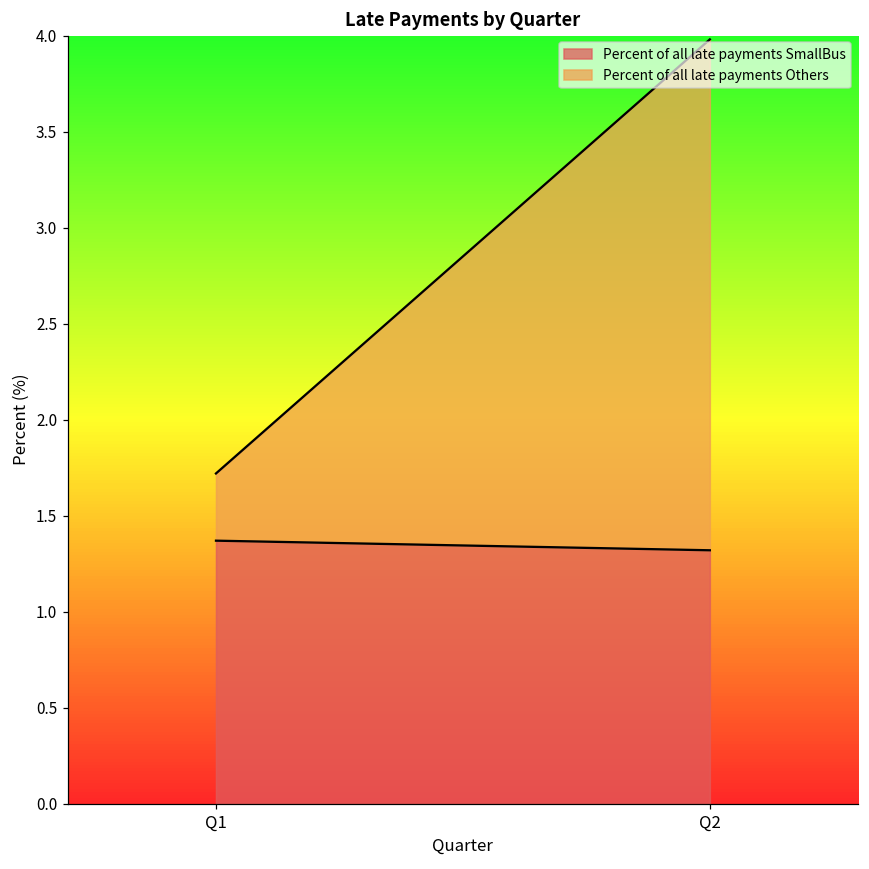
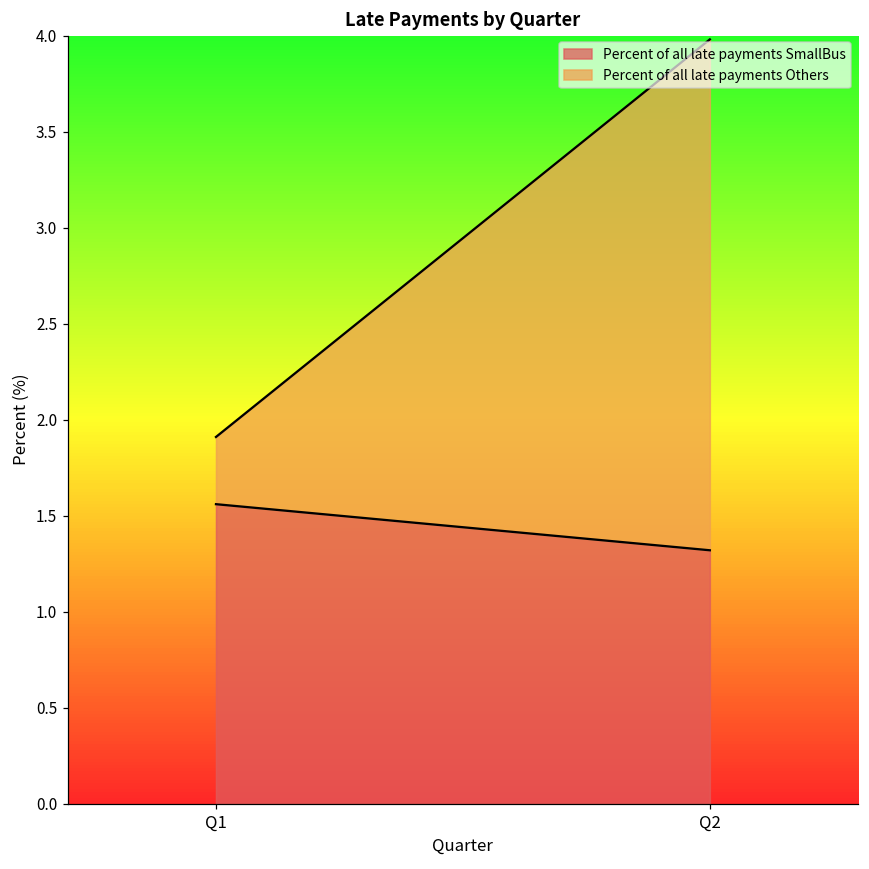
  {
    "Percent of all late payments SmallBus": {
-     "Q1": 1.37,
+     "Q1": 1.56,
      "Q2": 1.32
    },
    "Percent of all late payments Others": {
      "Q1": 0.35,
      "Q2": 2.66
    }
  }
